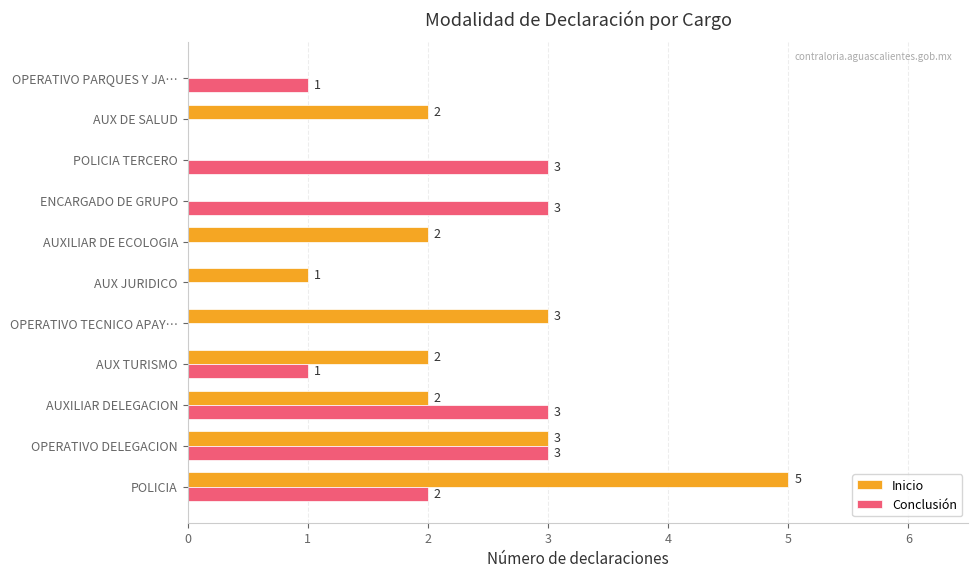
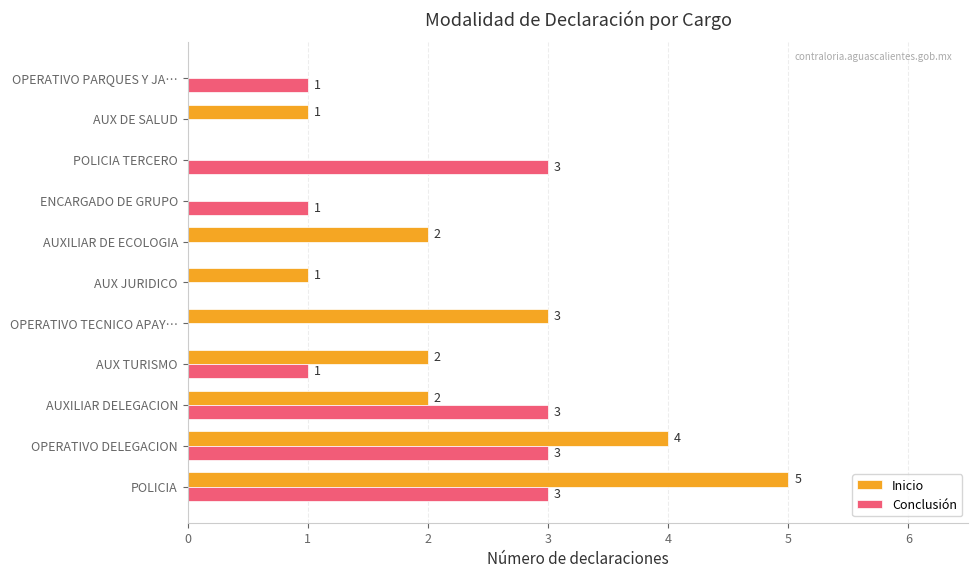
  {
    "Inicio": {
-     "AUX DE SALUD": 2,
+     "AUX DE SALUD": 1,
      "AUXILIAR DE ECOLOGIA": 2,
      "AUX JURIDICO": 1,
      "OPERATIVO TECNICO APAY…": 3,
      "AUX TURISMO": 2,
      "AUXILIAR DELEGACION": 2,
-     "OPERATIVO DELEGACION": 3,
+     "OPERATIVO DELEGACION": 4,
      "POLICIA": 5
    },
    "Conclusión": {
      "OPERATIVO PARQUES Y JA…": 1,
      "POLICIA TERCERO": 3,
-     "ENCARGADO DE GRUPO": 3,
+     "ENCARGADO DE GRUPO": 1,
      "AUX TURISMO": 1,
      "AUXILIAR DELEGACION": 3,
      "OPERATIVO DELEGACION": 3,
-     "POLICIA": 2
+     "POLICIA": 3
    }
  }
